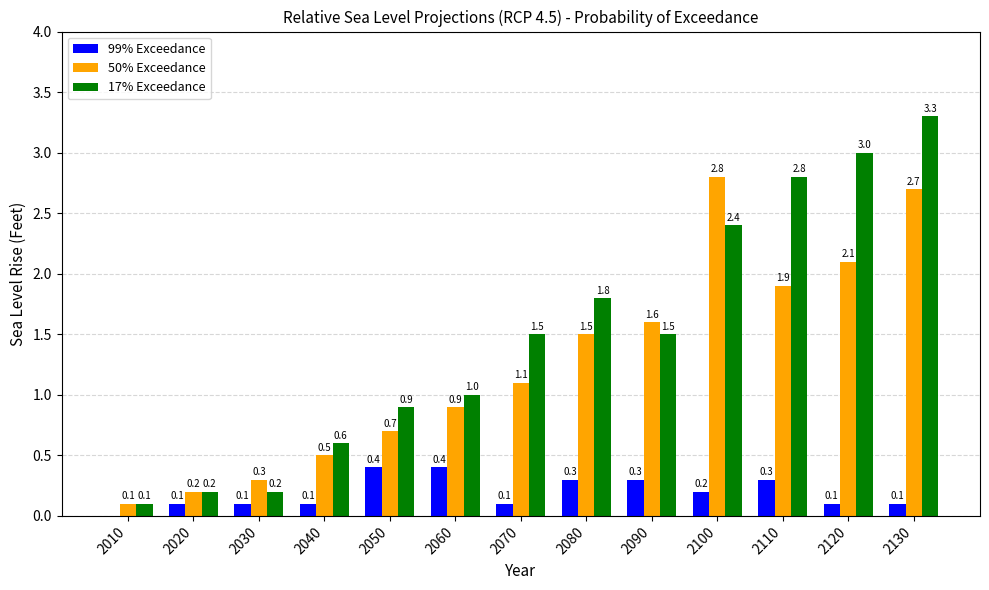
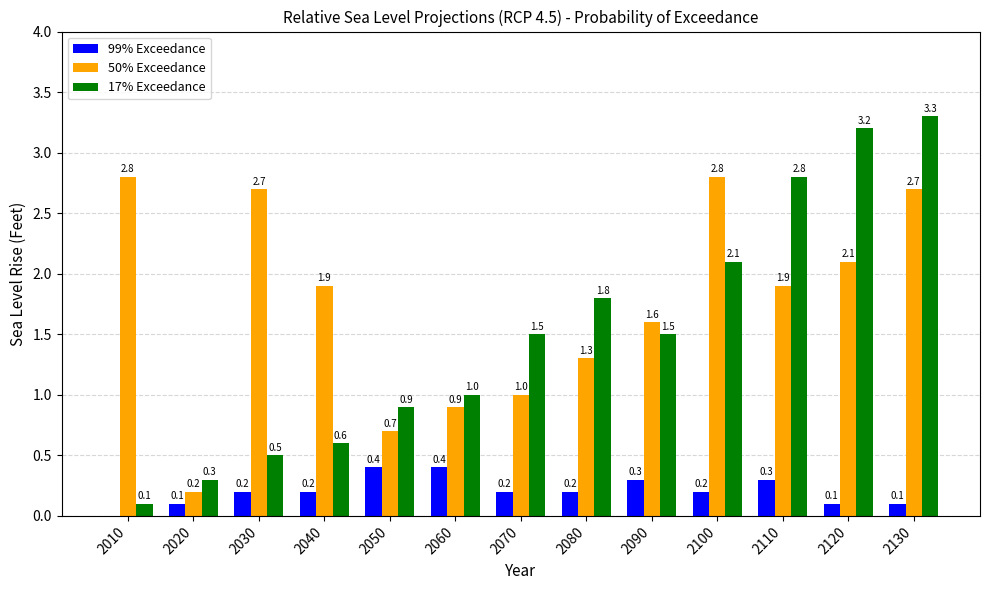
  {
    "99% Exceedance": {
      "2020": 0.1,
-     "2030": 0.1,
-     "2040": 0.1,
+     "2030": 0.2,
+     "2040": 0.2,
      "2050": 0.4,
      "2060": 0.4,
-     "2070": 0.1,
-     "2080": 0.3,
+     "2070": 0.2,
+     "2080": 0.2,
      "2090": 0.3,
      "2100": 0.2,
      "2110": 0.3,
      "2120": 0.1,
      "2130": 0.1
    },
    "50% Exceedance": {
-     "2010": 0.1,
+     "2010": 2.8,
      "2020": 0.2,
-     "2030": 0.3,
-     "2040": 0.5,
+     "2030": 2.7,
+     "2040": 1.9,
      "2050": 0.7,
      "2060": 0.9,
-     "2070": 1.1,
-     "2080": 1.5,
+     "2070": 1.0,
+     "2080": 1.3,
      "2090": 1.6,
      "2100": 2.8,
      "2110": 1.9,
      "2120": 2.1,
      "2130": 2.7
    },
    "17% Exceedance": {
      "2010": 0.1,
-     "2020": 0.2,
-     "2030": 0.2,
+     "2020": 0.3,
+     "2030": 0.5,
      "2040": 0.6,
      "2050": 0.9,
      "2060": 1.0,
      "2070": 1.5,
      "2080": 1.8,
      "2090": 1.5,
-     "2100": 2.4,
+     "2100": 2.1,
      "2110": 2.8,
-     "2120": 3.0,
+     "2120": 3.2,
      "2130": 3.3
    }
  }
